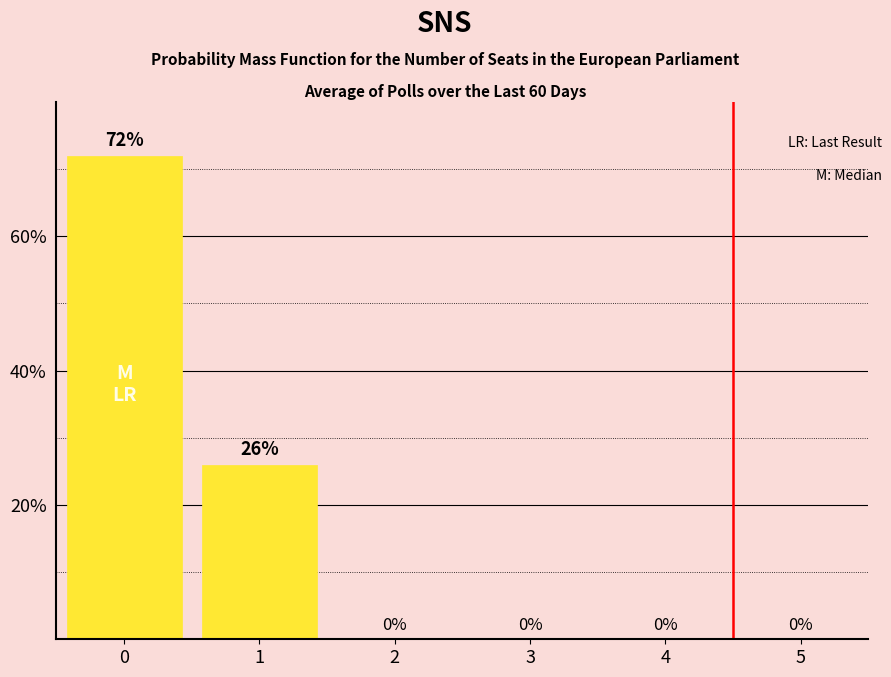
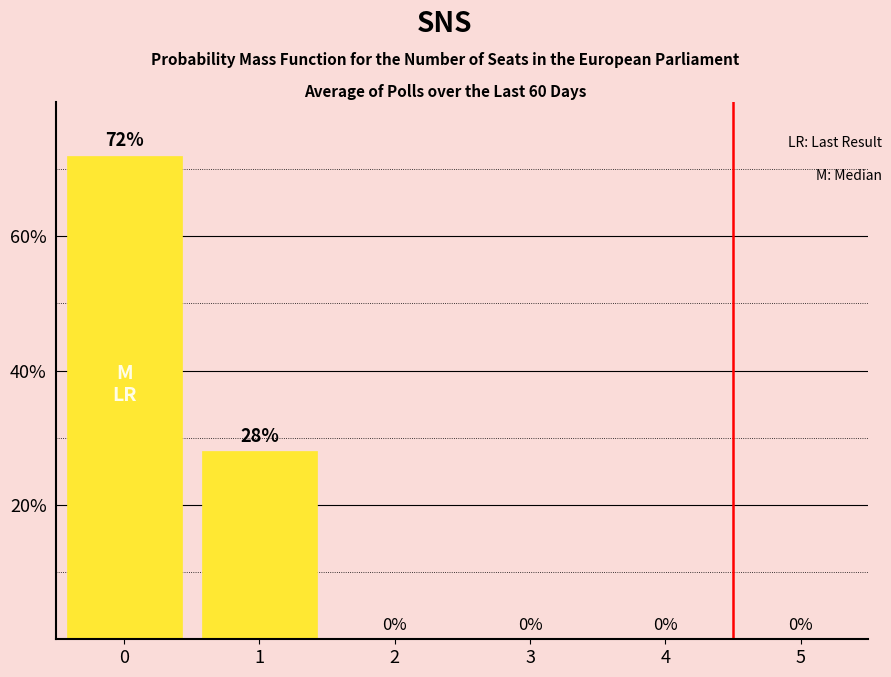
  {
    "0": "72%",
-   "1": "26%",
+   "1": "28%",
    "2": "0%",
    "3": "0%",
    "4": "0%",
    "5": "0%"
  }
